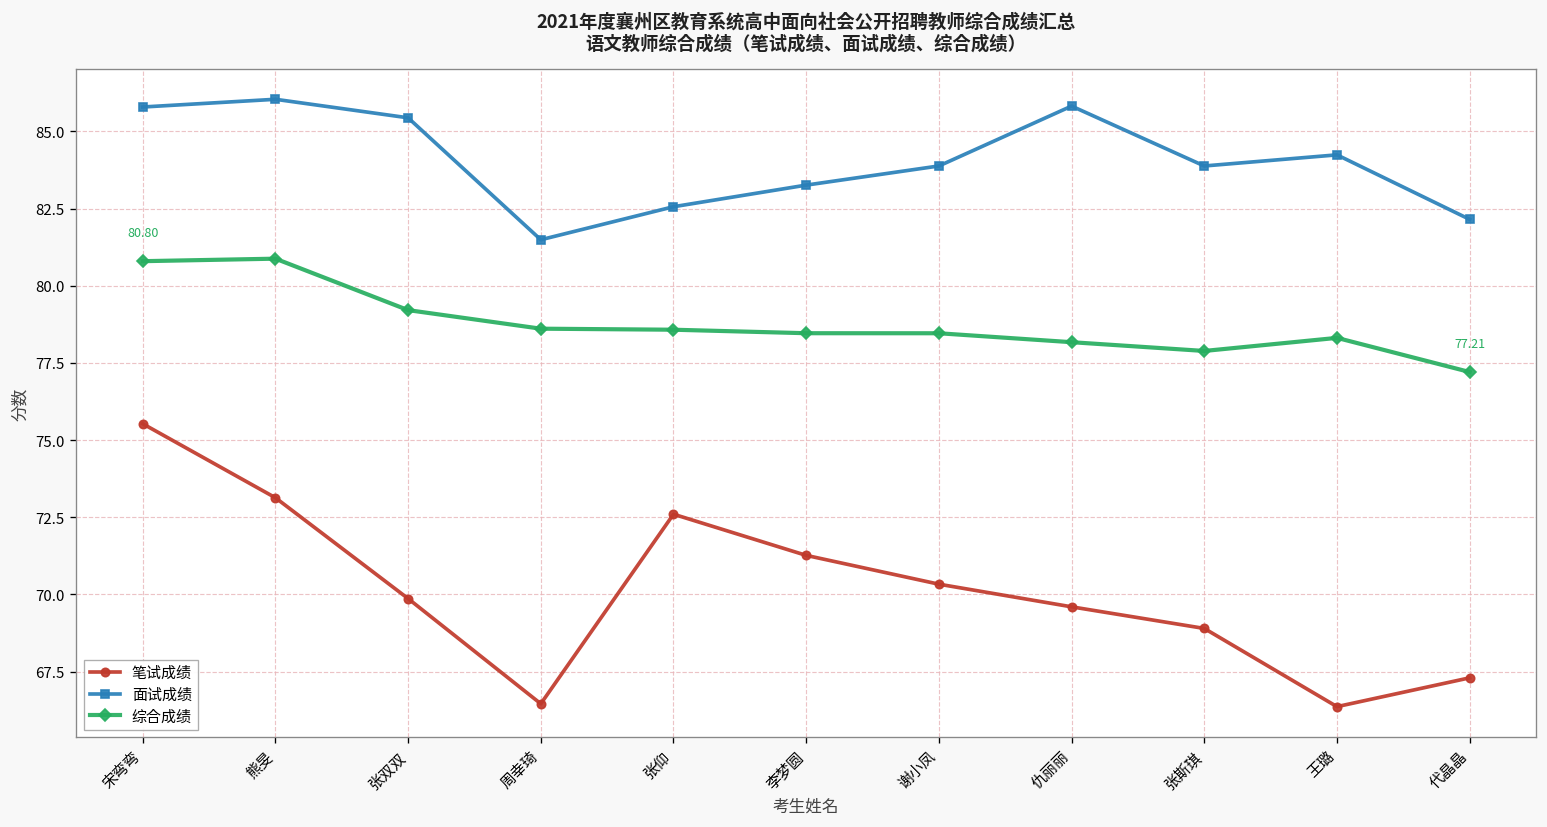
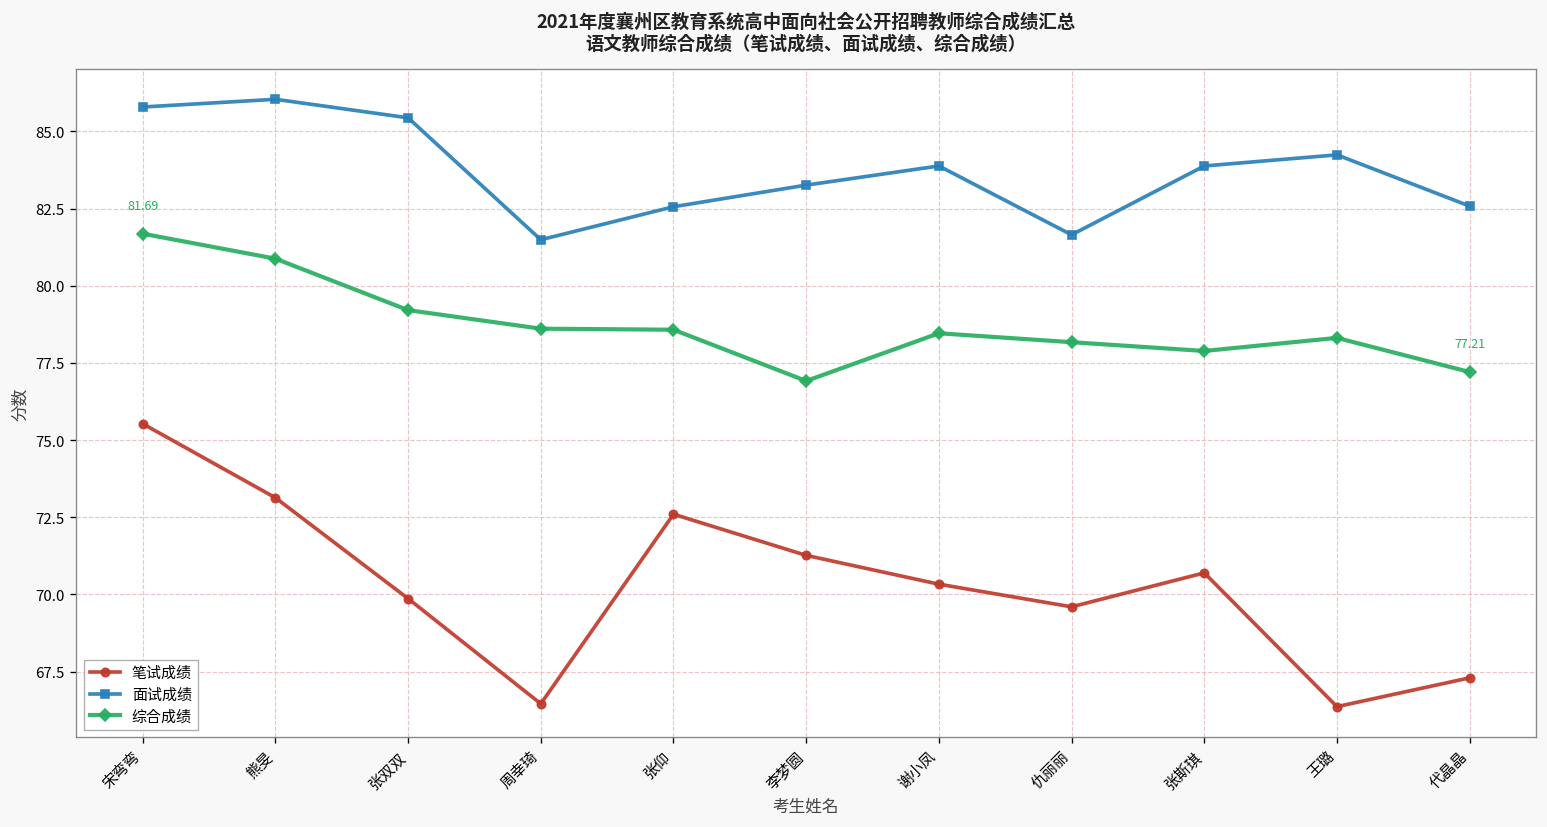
  {
    "笔试成绩": {
      "宋弯弯": 75.5,
      "熊旻": 73.1,
      "张双双": 69.9,
      "周幸琦": 66.5,
      "张仰": 72.6,
      "李梦圆": 71.3,
      "谢小凤": 70.3,
      "仇丽丽": 69.6,
-     "张斯琪": 68.9,
+     "张斯琪": 70.7,
      "王璐": 66.4,
      "代晶晶": 67.3
    },
    "面试成绩": {
      "宋弯弯": 85.8,
      "熊旻": 86.0,
      "张双双": 85.4,
      "周幸琦": 81.5,
      "张仰": 82.6,
      "李梦圆": 83.3,
      "谢小凤": 83.9,
-     "仇丽丽": 85.8,
+     "仇丽丽": 81.7,
      "张斯琪": 83.9,
      "王璐": 84.2,
-     "代晶晶": 82.2
+     "代晶晶": 82.6
    },
    "综合成绩": {
-     "宋弯弯": 80.80,
-     "李梦圆": 78.5,
+     "宋弯弯": 81.69,
+     "李梦圆": 76.9,
      "代晶晶": 77.21
    }
  }
